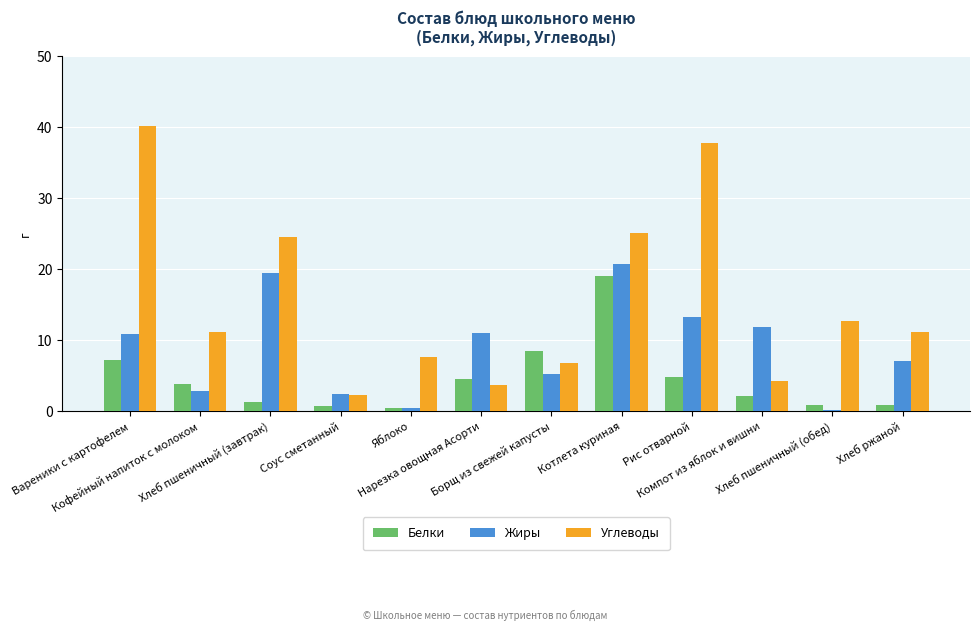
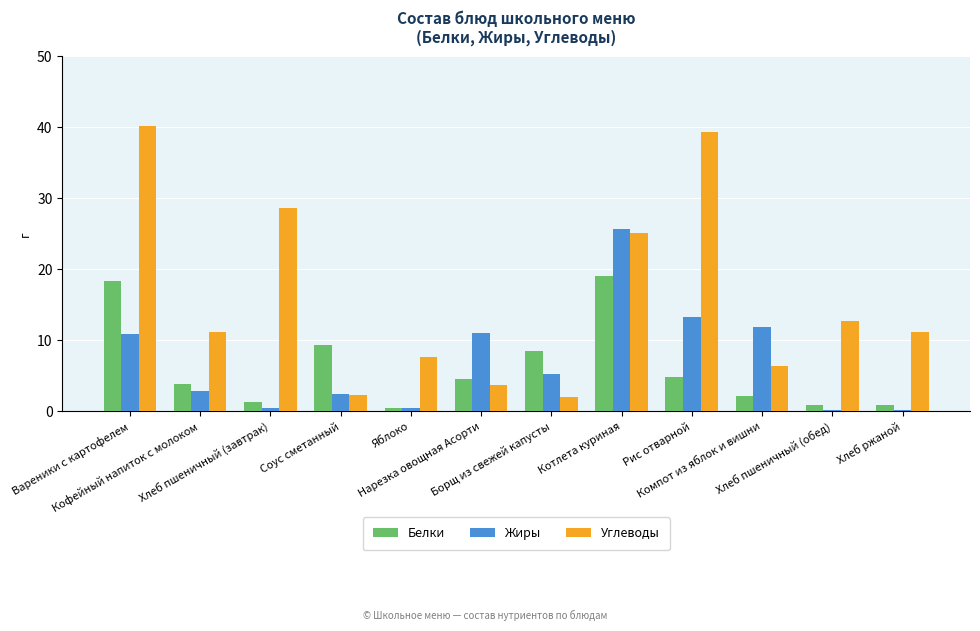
  {
    "Белки": {
-     "Вареники с картофелем": 7,
+     "Вареники с картофелем": 18,
      "Кофейный напиток с молоком": 4,
      "Хлеб пшеничный (завтрак)": 1,
-     "Соус сметанный": 1,
+     "Соус сметанный": 9,
      "Яблоко": 1,
      "Нарезка овощная Асорти": 5,
      "Борщ из свежей капусты": 9,
      "Котлета куриная": 19,
      "Рис отварной": 5,
      "Компот из яблок и вишни": 2,
      "Хлеб пшеничный (обед)": 1,
      "Хлеб ржаной": 1
    },
    "Жиры": {
      "Вареники с картофелем": 11,
      "Кофейный напиток с молоком": 3,
-     "Хлеб пшеничный (завтрак)": 20,
+     "Хлеб пшеничный (завтрак)": 0,
      "Соус сметанный": 2,
      "Яблоко": 1,
      "Нарезка овощная Асорти": 11,
      "Борщ из свежей капусты": 5,
-     "Котлета куриная": 21,
+     "Котлета куриная": 26,
      "Рис отварной": 13,
      "Компот из яблок и вишни": 12,
-     "Хлеб ржаной": 7
+     "Хлеб ржаной": 0
    },
    "Углеводы": {
      "Вареники с картофелем": 40,
      "Кофейный напиток с молоком": 11,
-     "Хлеб пшеничный (завтрак)": 25,
+     "Хлеб пшеничный (завтрак)": 29,
      "Соус сметанный": 2,
      "Яблоко": 8,
      "Нарезка овощная Асорти": 4,
-     "Борщ из свежей капусты": 7,
+     "Борщ из свежей капусты": 2,
      "Котлета куриная": 25,
-     "Рис отварной": 38,
-     "Компот из яблок и вишни": 4,
+     "Рис отварной": 39,
+     "Компот из яблок и вишни": 6,
      "Хлеб пшеничный (обед)": 13,
      "Хлеб ржаной": 11
    }
  }
